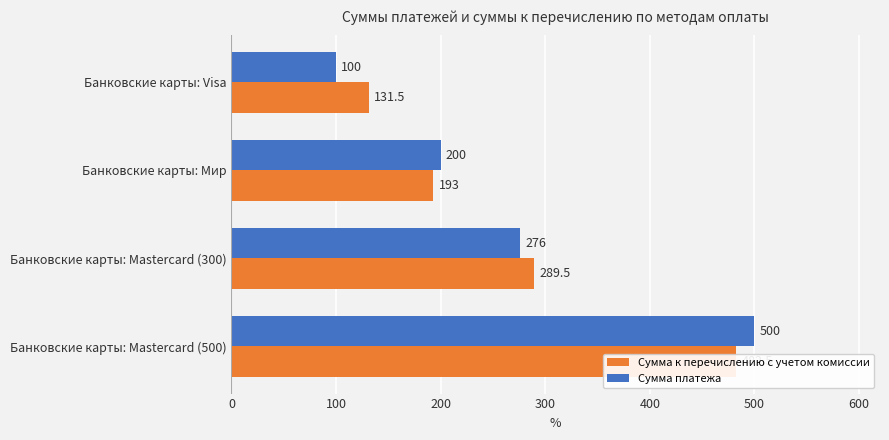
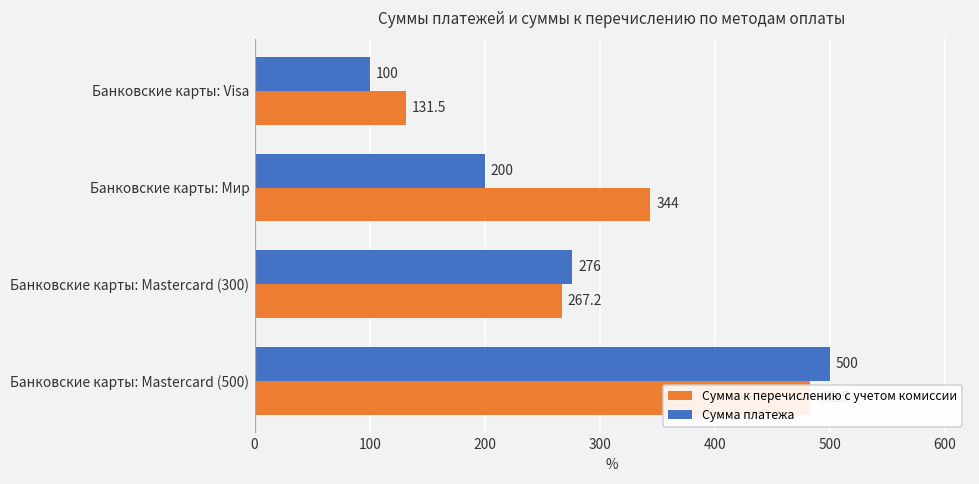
  {
    "Сумма к перечислению с учетом комиссии": {
      "Банковские карты: Visa": 131.5,
-     "Банковские карты: Мир": 193,
-     "Банковские карты: Mastercard (300)": 289.5
+     "Банковские карты: Мир": 344,
+     "Банковские карты: Mastercard (300)": 267.2
    },
    "Сумма платежа": {
      "Банковские карты: Visa": 100,
      "Банковские карты: Мир": 200,
      "Банковские карты: Mastercard (300)": 276,
      "Банковские карты: Mastercard (500)": 500
    }
  }
